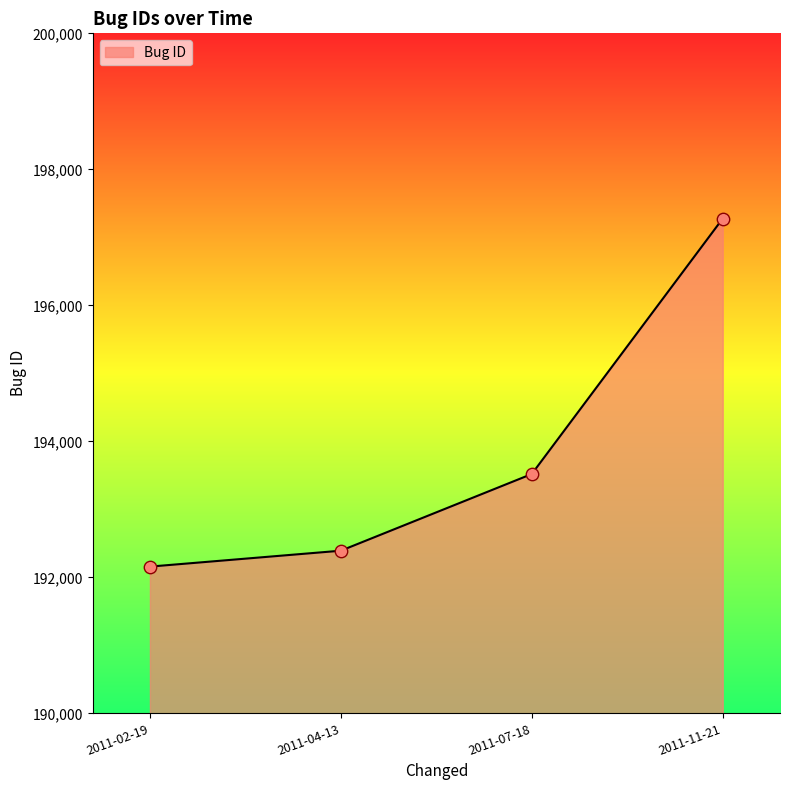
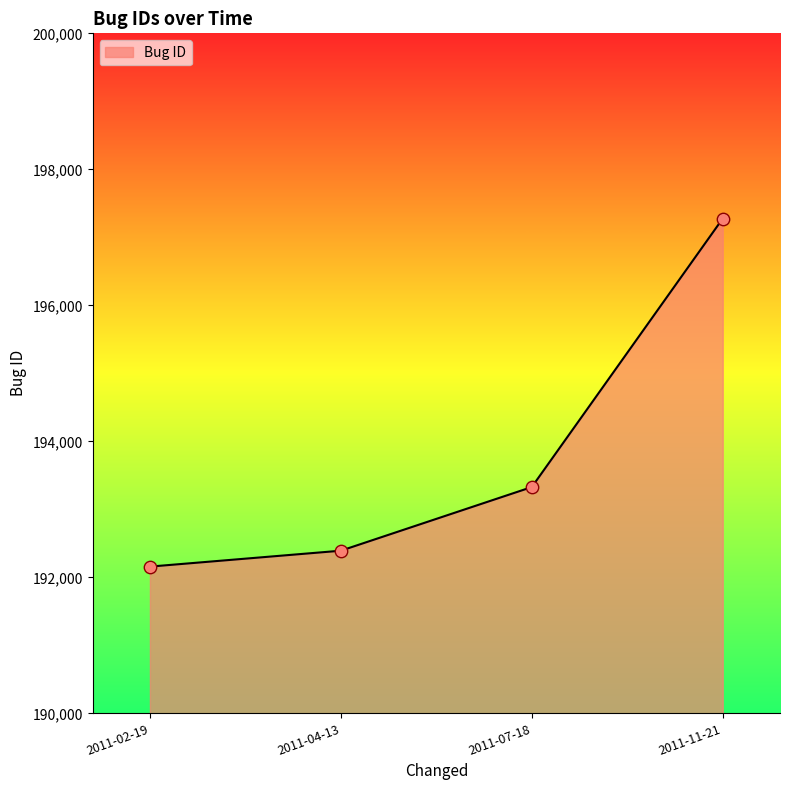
  {
    "2011-02-19": "192,200",
    "2011-04-13": "192,400",
-   "2011-07-18": "193,500",
+   "2011-07-18": "193,300",
    "2011-11-21": "197,300"
  }
